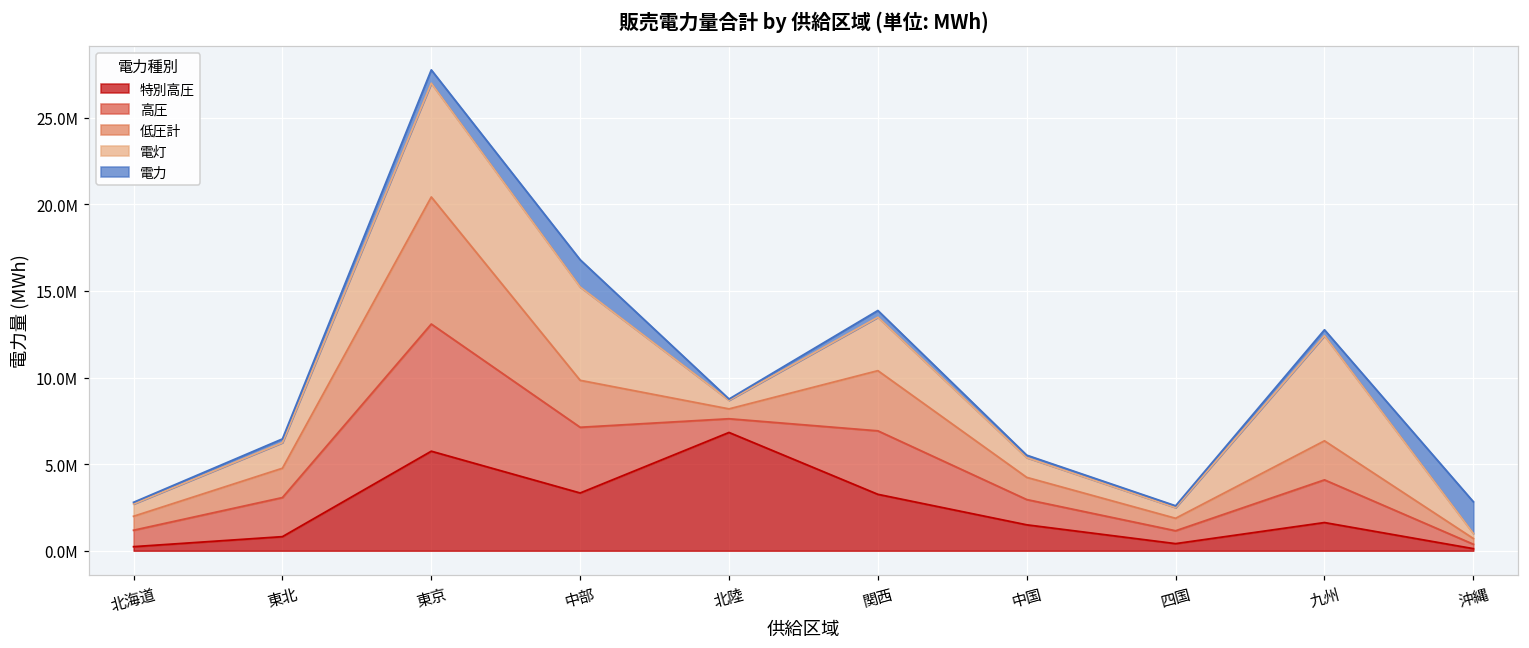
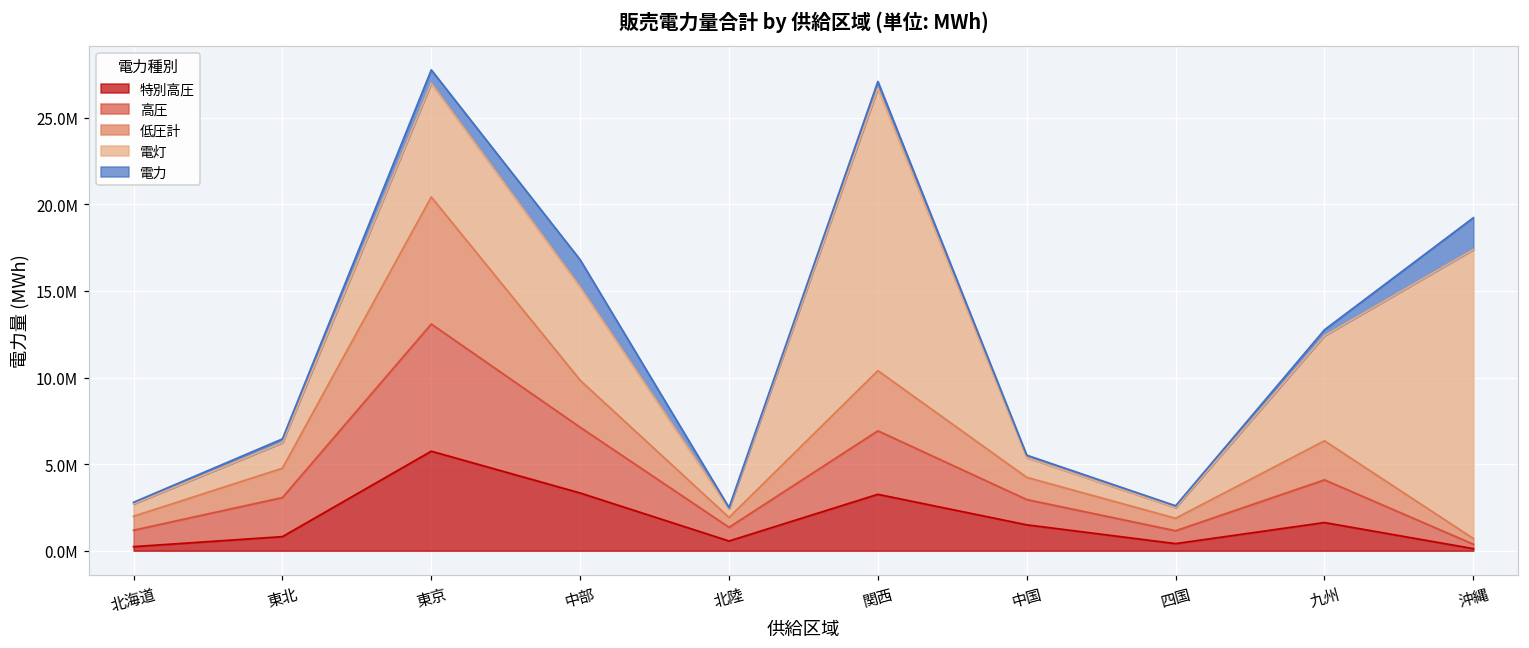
  {
    "特別高圧": {
      "北海道": 200000,
      "東北": 800000,
      "東京": 5700000,
      "中部": 3300000,
-     "北陸": 6800000,
+     "北陸": 600000,
      "関西": 3300000,
      "中国": 1500000,
      "四国": 400000,
      "九州": 1600000,
      "沖縄": 100000
    },
    "電灯": {
      "東北": 1500000,
      "東京": 6600000,
      "中部": 5400000,
-     "関西": 3100000,
+     "関西": 16300000,
      "九州": 6100000,
-     "沖縄": 300000
+     "沖縄": 16700000
    },
    "電力": {
      "東北": 200000,
      "東京": 800000,
      "中部": 1600000,
      "関西": 400000,
      "九州": 300000,
      "沖縄": 1800000
    }
  }
